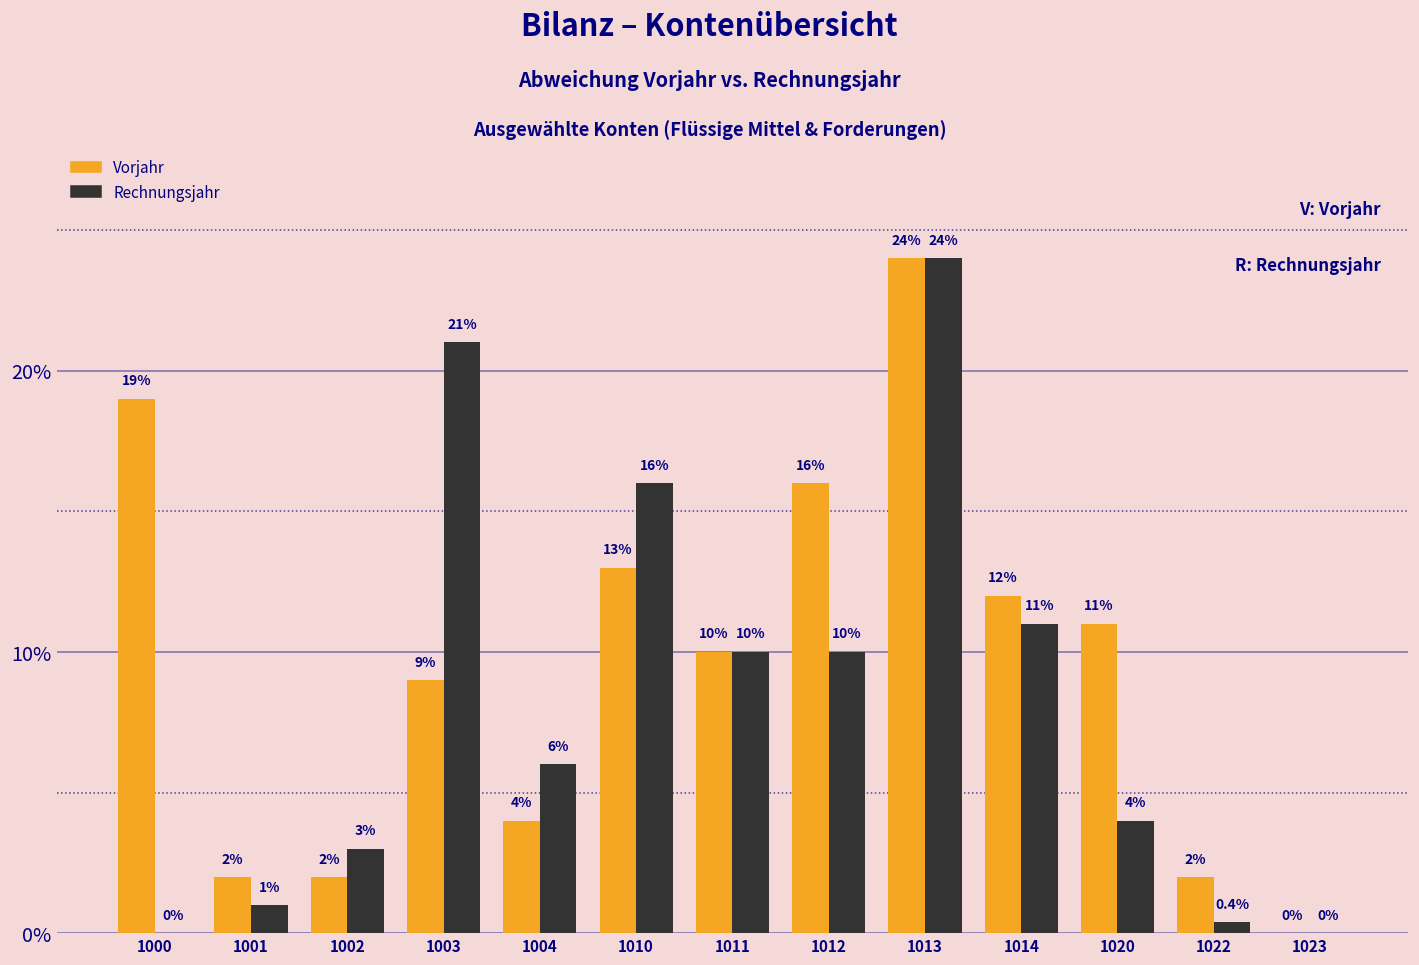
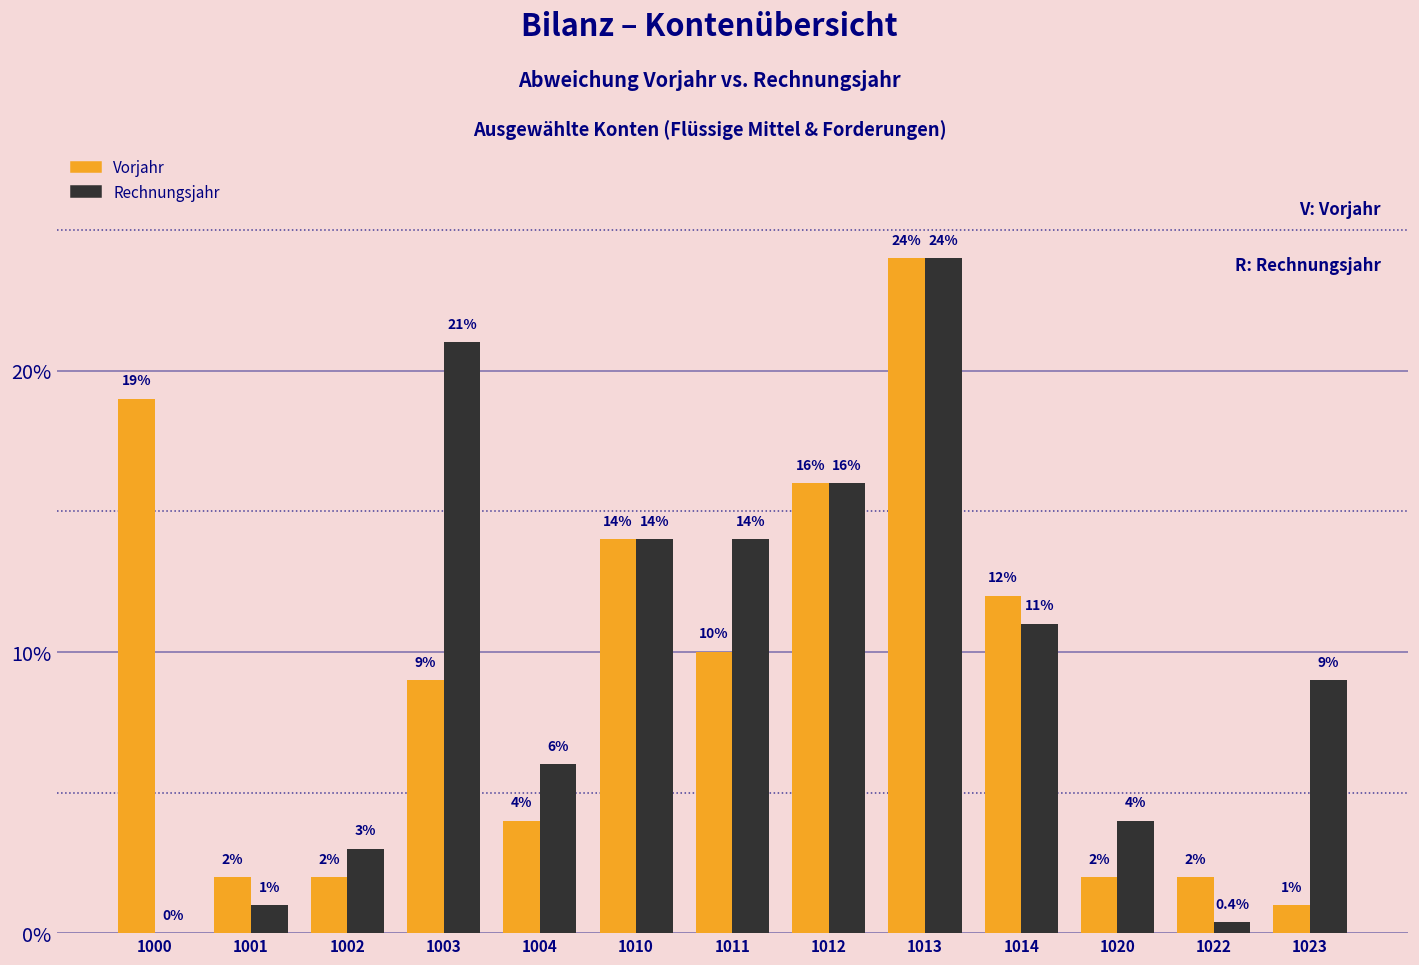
  {
    "Vorjahr": {
      "1000": "19%",
      "1001": "2%",
      "1002": "2%",
      "1003": "9%",
      "1004": "4%",
-     "1010": "13%",
+     "1010": "14%",
      "1011": "10%",
      "1012": "16%",
      "1013": "24%",
      "1014": "12%",
-     "1020": "11%",
+     "1020": "2%",
      "1022": "2%",
-     "1023": "0%"
+     "1023": "1%"
    },
    "Rechnungsjahr": {
      "1000": "0%",
      "1001": "1%",
      "1002": "3%",
      "1003": "21%",
      "1004": "6%",
-     "1010": "16%",
-     "1011": "10%",
-     "1012": "10%",
+     "1010": "14%",
+     "1011": "14%",
+     "1012": "16%",
      "1013": "24%",
      "1014": "11%",
      "1020": "4%",
      "1022": "0.4%",
-     "1023": "0%"
+     "1023": "9%"
    }
  }
